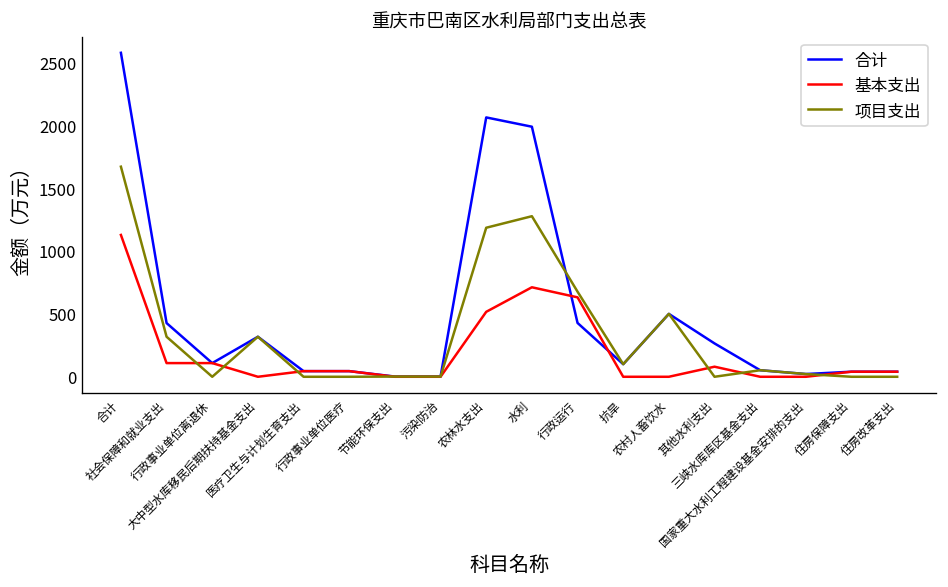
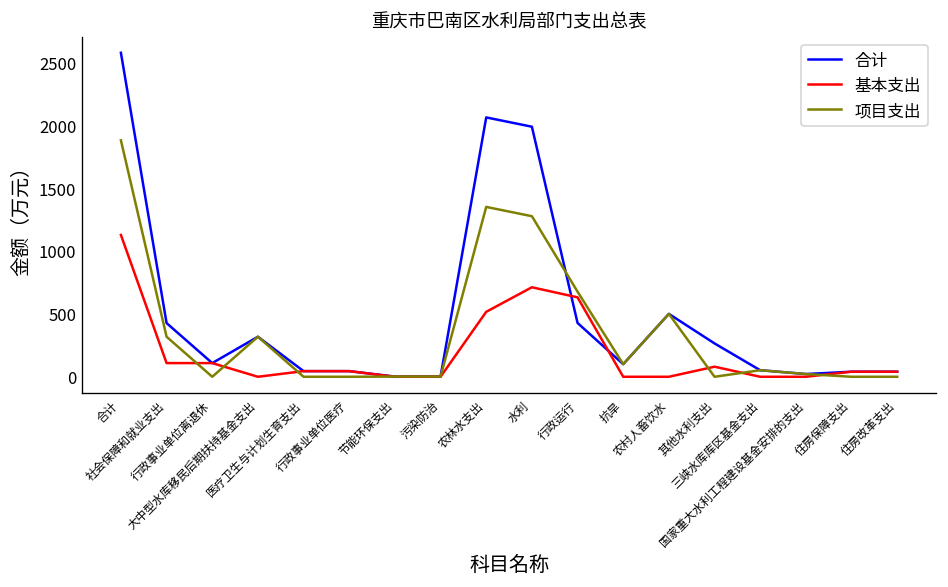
  {
    "合计": {
      "合计": 2580,
      "社会保障和就业支出": 430,
      "农林水支出": 2060,
      "水利": 1990,
      "行政运行": 430,
      "其他水利支出": 270
    },
    "基本支出": {
      "合计": 1130,
      "社会保障和就业支出": 110,
      "大中型水库移民后期扶持基金支出": 0,
      "农林水支出": 520,
      "水利": 710,
      "行政运行": 630,
      "抗旱": 0,
      "农村人畜饮水": 0,
      "其他水利支出": 80,
      "三峡水库库区基金支出": 0
    },
    "项目支出": {
-     "合计": 1670,
+     "合计": 1880,
      "社会保障和就业支出": 320,
      "行政事业单位离退休": 0,
      "医疗卫生与计划生育支出": 0,
      "行政事业单位医疗": 0,
-     "农林水支出": 1180,
+     "农林水支出": 1350,
      "水利": 1280,
      "行政运行": 680,
      "其他水利支出": 0,
      "住房保障支出": 0,
      "住房改革支出": 0
    }
  }
